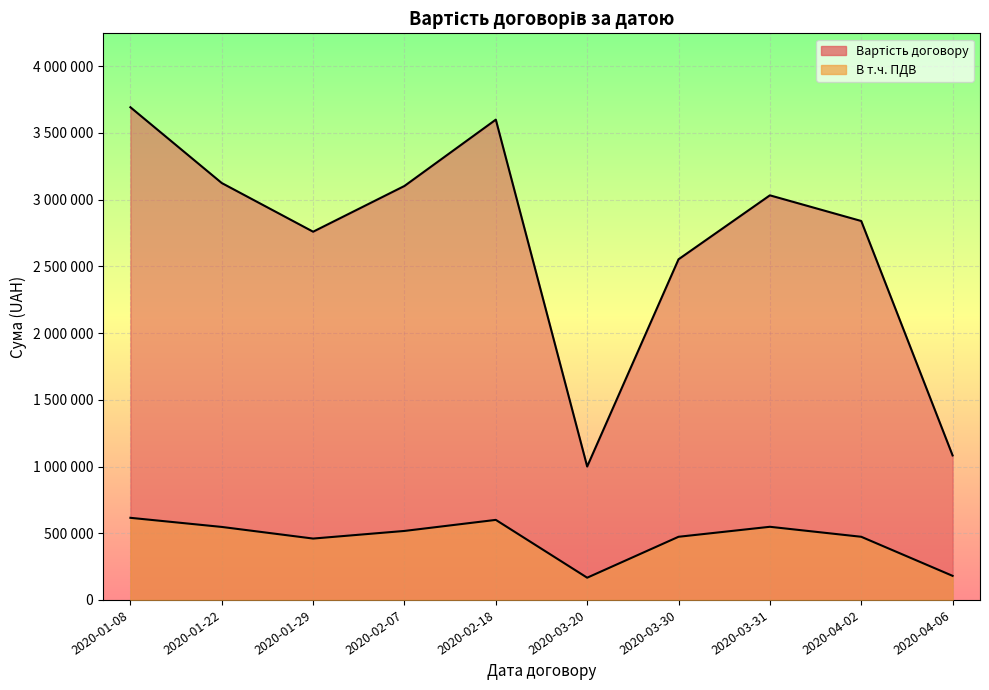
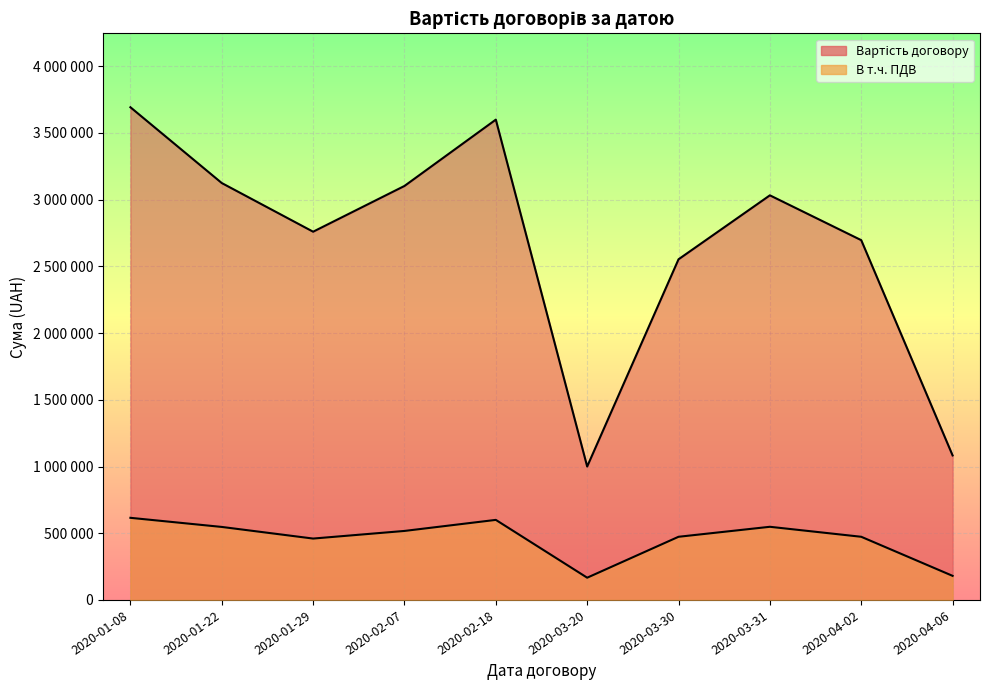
  {
    "Вартість договору": {
      "2020-01-08": 3690000,
      "2020-01-22": 3120000,
      "2020-01-29": 2760000,
      "2020-02-07": 3100000,
      "2020-02-18": 3600000,
      "2020-03-20": 1000000,
      "2020-03-30": 2550000,
      "2020-03-31": 3030000,
-     "2020-04-02": 2840000,
+     "2020-04-02": 2700000,
      "2020-04-06": 1080000
    },
    "В т.ч. ПДВ": {
      "2020-01-08": 620000,
      "2020-01-22": 550000,
      "2020-01-29": 460000,
      "2020-02-07": 520000,
      "2020-02-18": 600000,
      "2020-03-20": 170000,
      "2020-03-30": 470000,
      "2020-03-31": 550000,
      "2020-04-02": 470000,
      "2020-04-06": 180000
    }
  }
